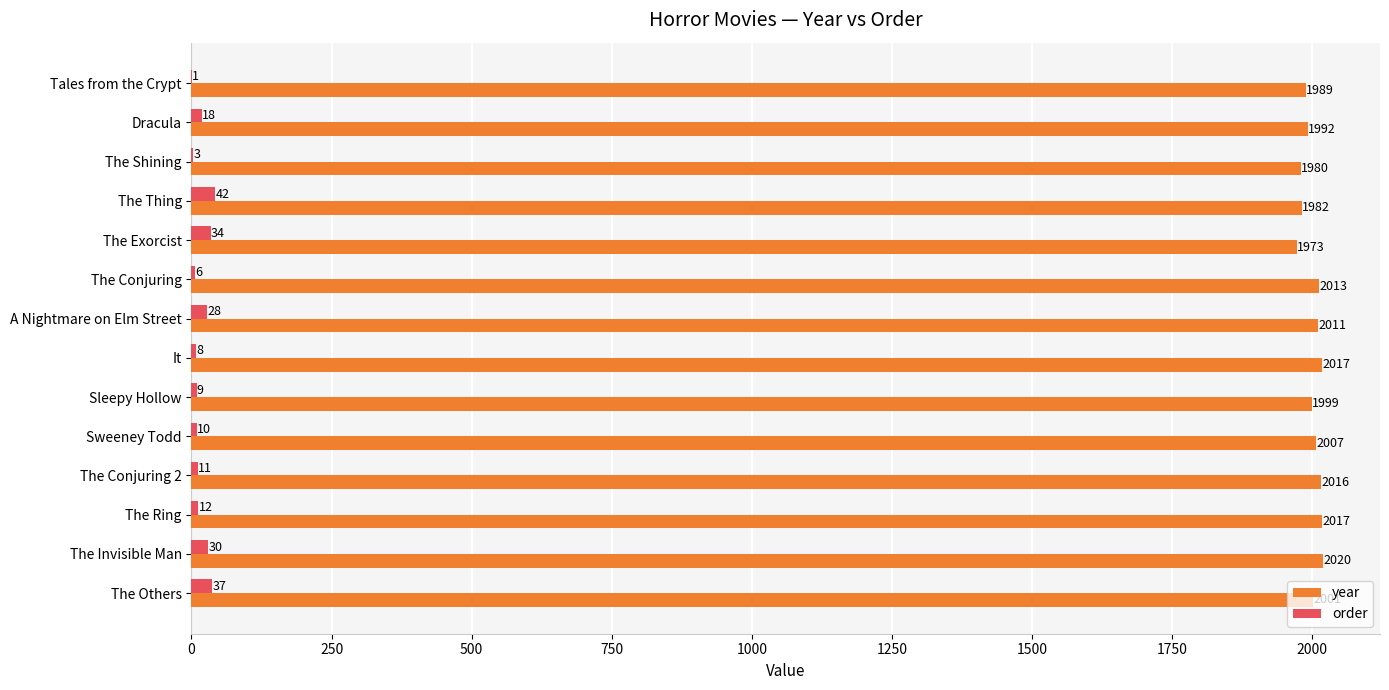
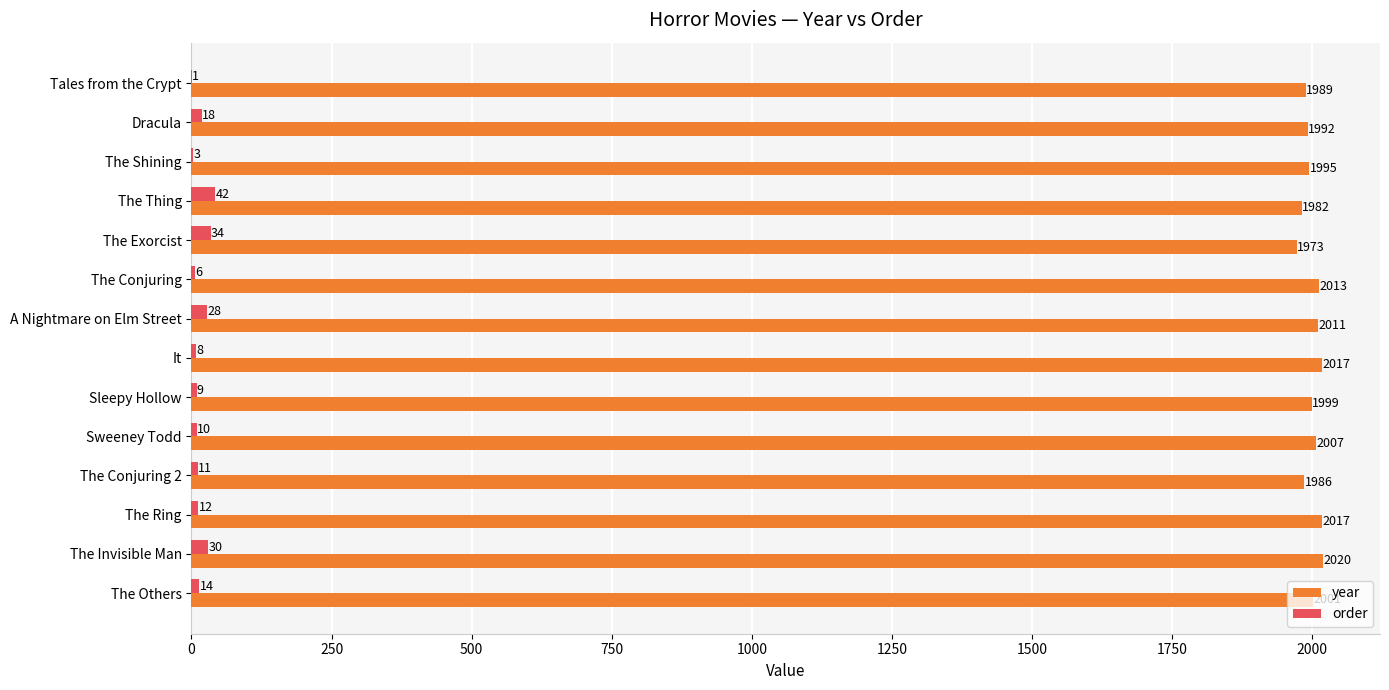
  {
    "year": {
      "Tales from the Crypt": 1989,
      "Dracula": 1992,
-     "The Shining": 1980,
+     "The Shining": 1995,
      "The Thing": 1982,
      "The Exorcist": 1973,
      "The Conjuring": 2013,
      "A Nightmare on Elm Street": 2011,
      "It": 2017,
      "Sleepy Hollow": 1999,
      "Sweeney Todd": 2007,
-     "The Conjuring 2": 2016,
+     "The Conjuring 2": 1986,
      "The Ring": 2017,
      "The Invisible Man": 2020
    },
    "order": {
      "Tales from the Crypt": 1,
      "Dracula": 18,
      "The Shining": 3,
      "The Thing": 42,
      "The Exorcist": 34,
      "The Conjuring": 6,
      "A Nightmare on Elm Street": 28,
      "It": 8,
      "Sleepy Hollow": 9,
      "Sweeney Todd": 10,
      "The Conjuring 2": 11,
      "The Ring": 12,
      "The Invisible Man": 30,
-     "The Others": 37
+     "The Others": 14
    }
  }
